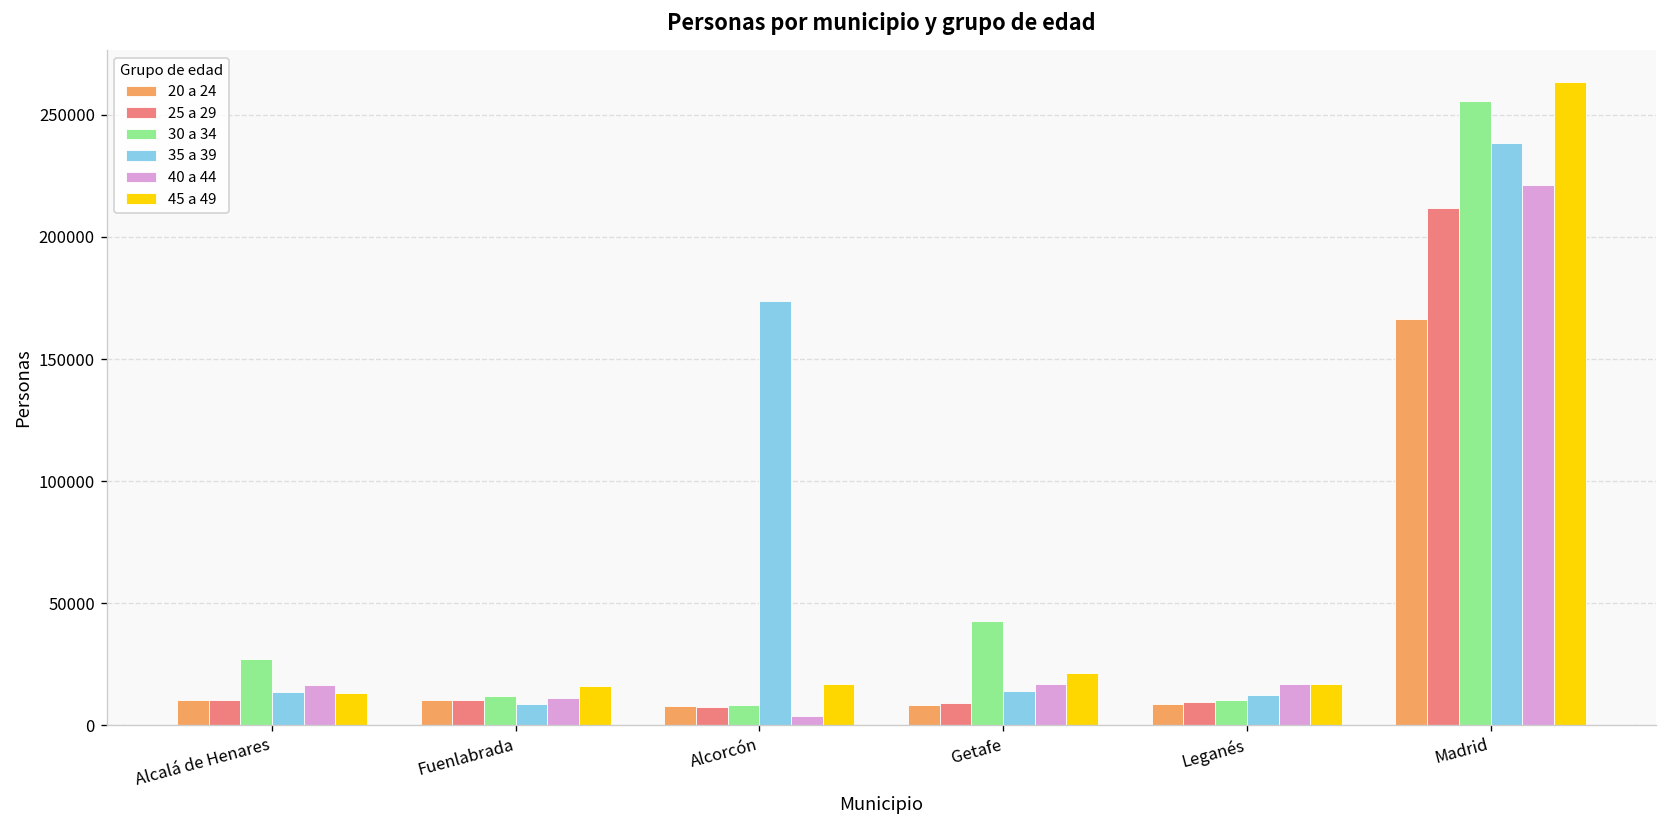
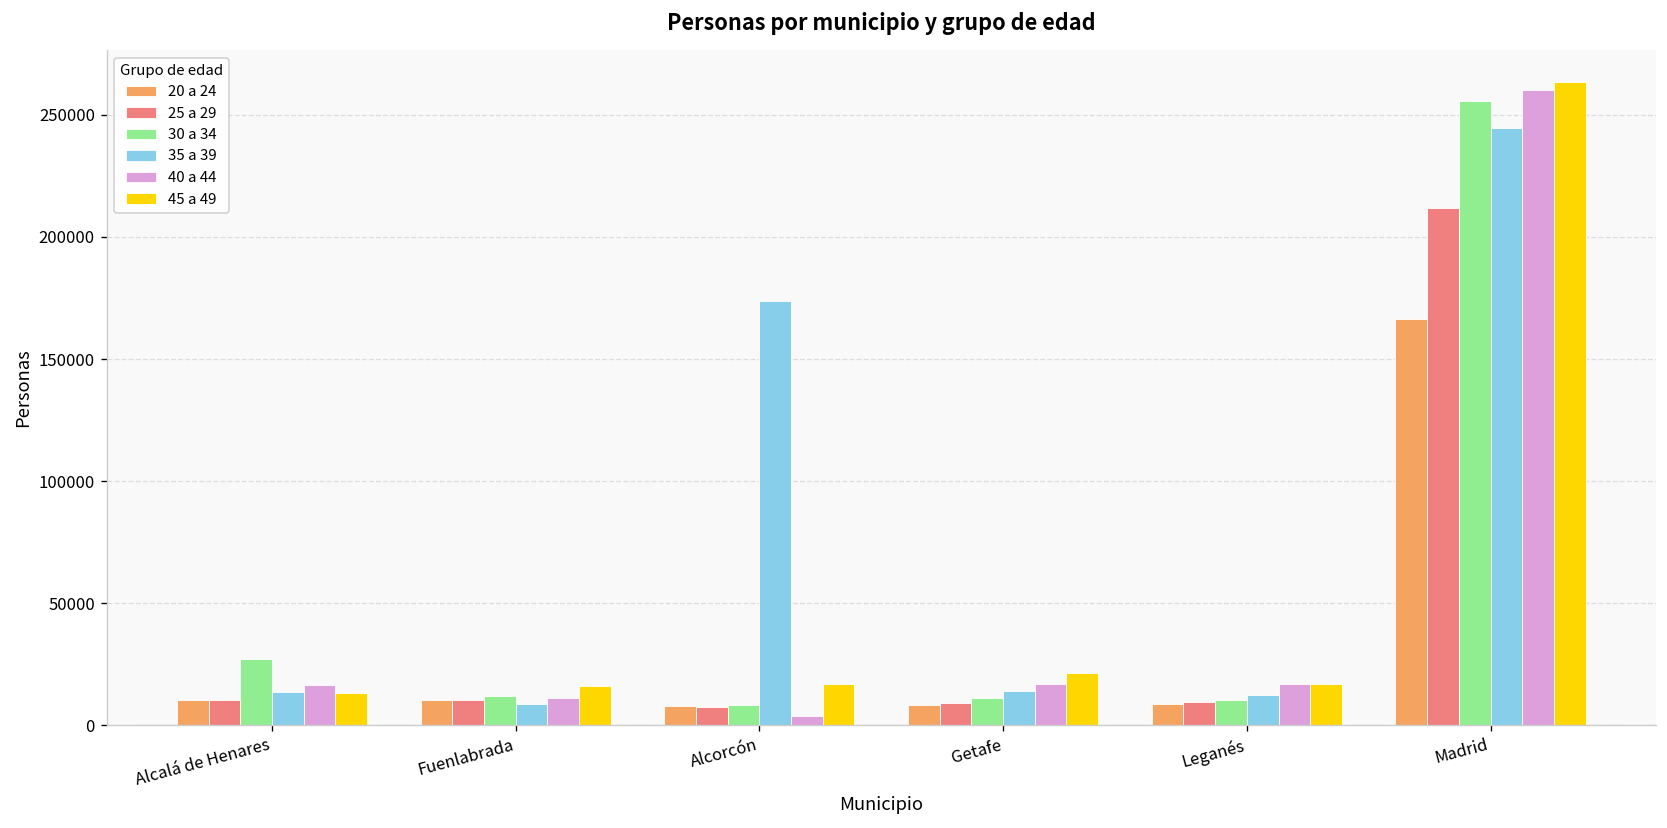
  {
    "30 a 34": {
      "Alcalá de Henares": 27000,
      "Fuenlabrada": 12000,
      "Alcorcón": 8000,
-     "Getafe": 43000,
+     "Getafe": 11000,
      "Leganés": 10000,
      "Madrid": 256000
    },
    "35 a 39": {
      "Alcalá de Henares": 14000,
      "Fuenlabrada": 9000,
      "Alcorcón": 174000,
      "Getafe": 14000,
      "Leganés": 12000,
-     "Madrid": 239000
+     "Madrid": 245000
    },
    "40 a 44": {
      "Alcalá de Henares": 16000,
      "Fuenlabrada": 11000,
      "Alcorcón": 4000,
      "Getafe": 17000,
      "Leganés": 17000,
-     "Madrid": 221000
+     "Madrid": 260000
    },
    "45 a 49": {
      "Alcalá de Henares": 13000,
      "Fuenlabrada": 16000,
      "Alcorcón": 17000,
      "Getafe": 21000,
      "Leganés": 17000,
      "Madrid": 263000
    }
  }
